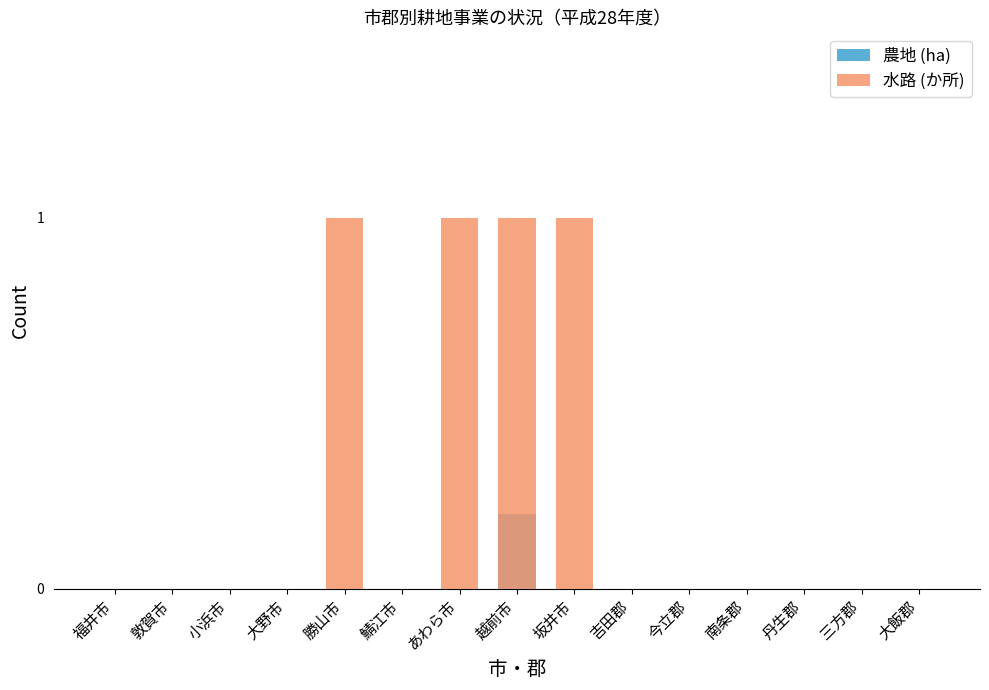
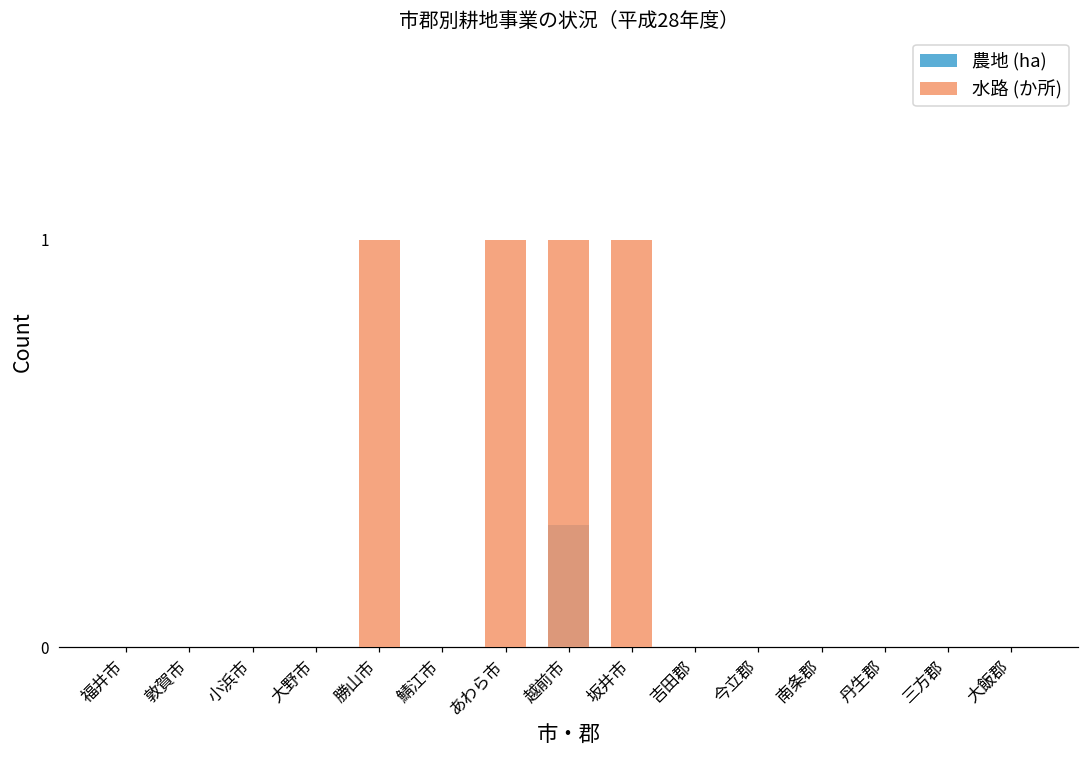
  {
    "農地 (ha)": {
      "福井市": 0.0,
      "敦賀市": 0.0,
      "小浜市": 0.0,
      "大野市": 0.0,
      "勝山市": 0.0,
      "鯖江市": 0.0,
      "あわら市": 0.0,
-     "越前市": 0.2,
+     "越前市": 0.3,
      "坂井市": 0.0,
      "吉田郡": 0.0,
      "今立郡": 0.0,
      "南条郡": 0.0,
      "丹生郡": 0.0,
      "三方郡": 0.0,
      "大飯郡": 0.0
    },
    "水路 (か所)": {
      "福井市": 0.0,
      "敦賀市": 0.0,
      "小浜市": 0.0,
      "大野市": 0.0,
      "勝山市": 1.0,
      "鯖江市": 0.0,
      "あわら市": 1.0,
      "越前市": 1.0,
      "坂井市": 1.0,
      "吉田郡": 0.0,
      "今立郡": 0.0,
      "南条郡": 0.0,
      "丹生郡": 0.0,
      "三方郡": 0.0,
      "大飯郡": 0.0
    }
  }
